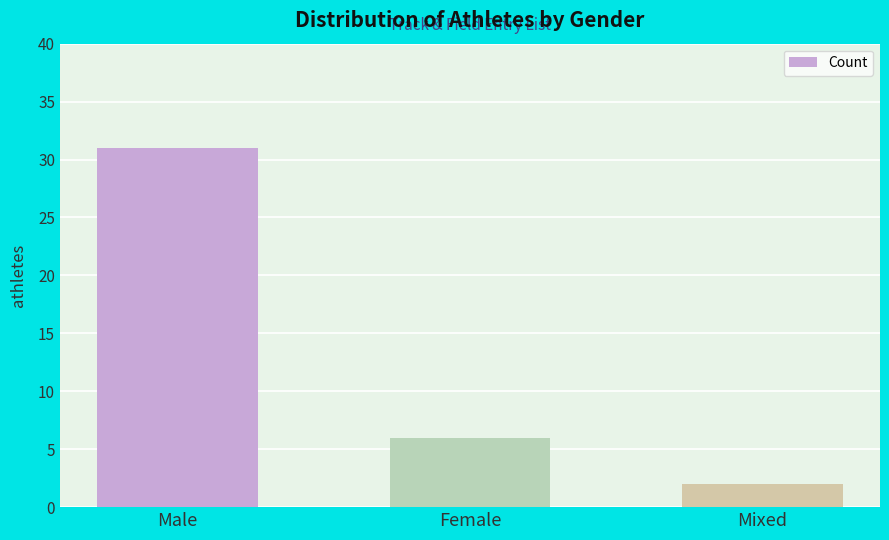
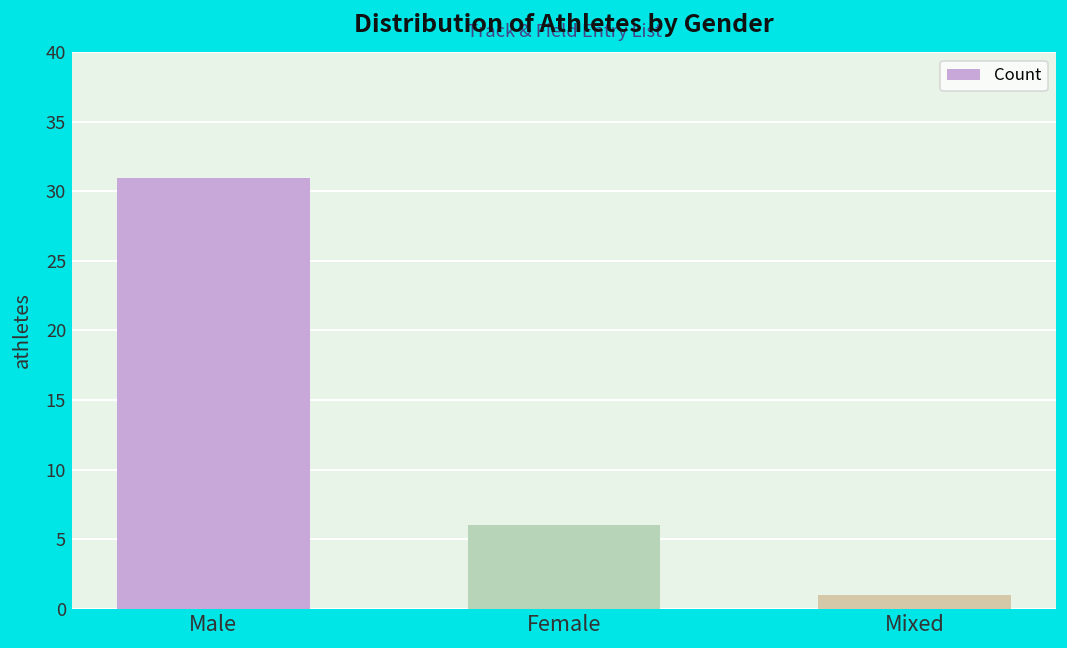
  {
    "Male": 31,
    "Female": 6,
-   "Mixed": 2
+   "Mixed": 1
  }
